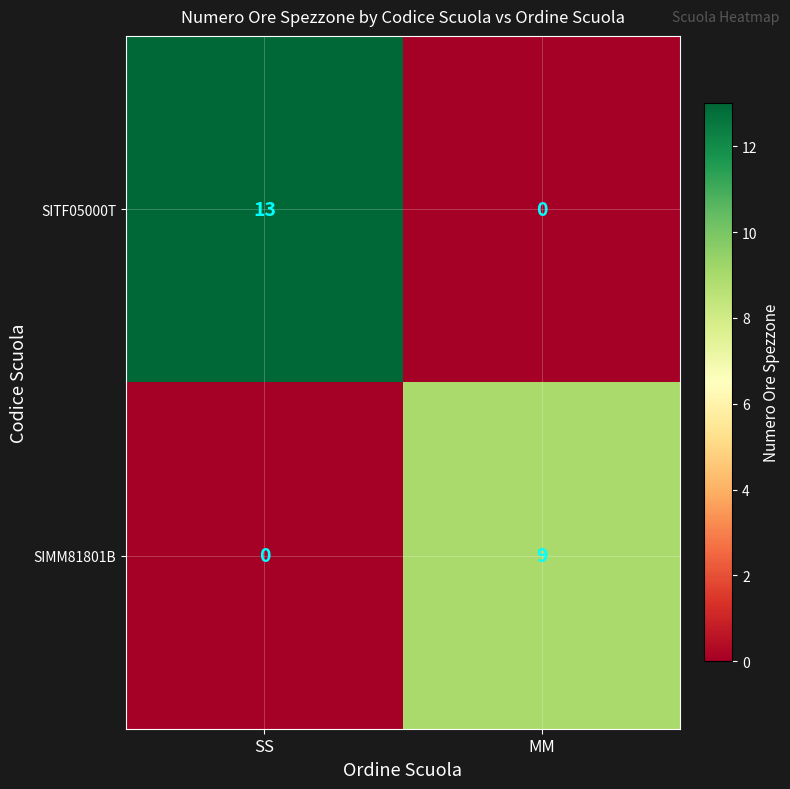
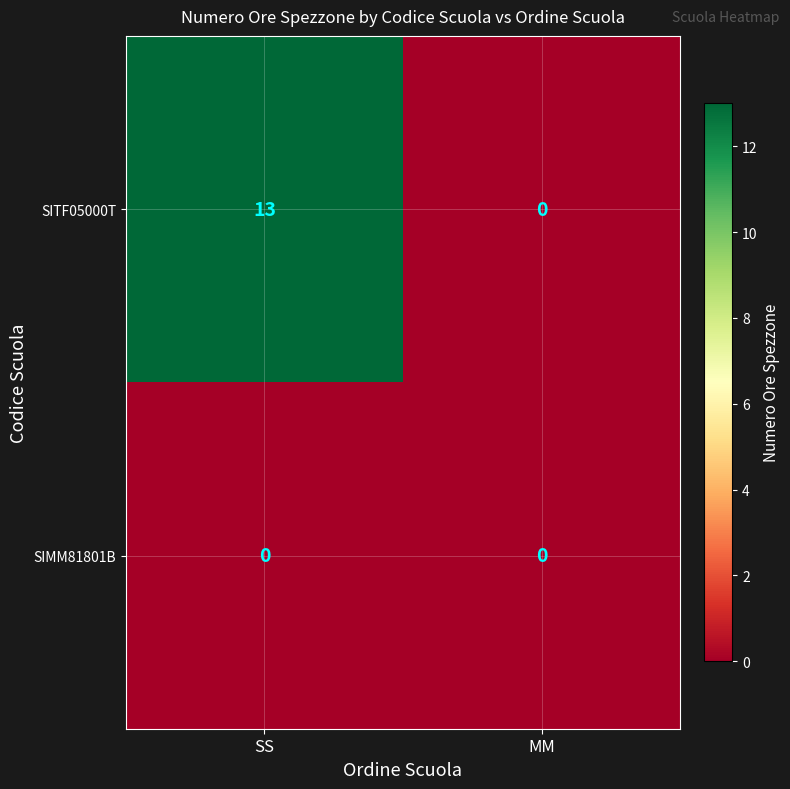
  {
    "SITF05000T": {
      "SS": 13,
      "MM": 0
    },
    "SIMM81801B": {
      "SS": 0,
-     "MM": 9
+     "MM": 0
    }
  }
